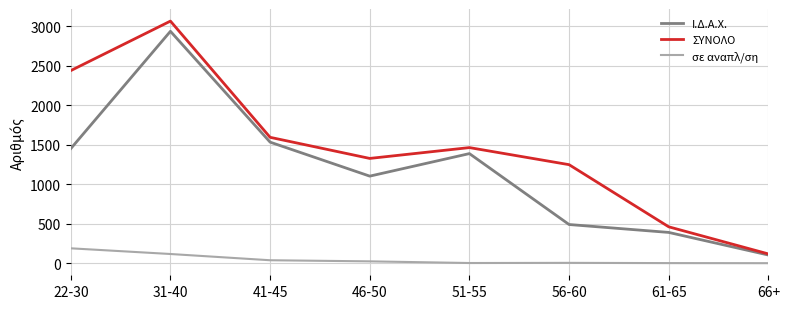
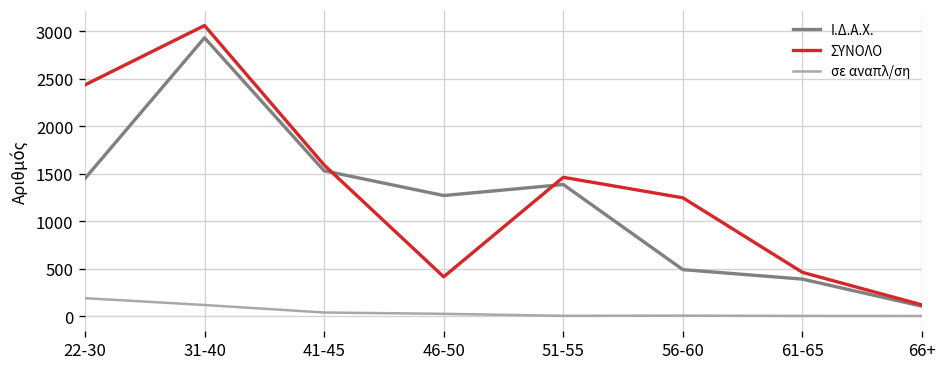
  {
    "Ι.Δ.Α.Χ.": {
      "22-30": 1400,
      "31-40": 2900,
      "41-45": 1500,
-     "46-50": 1100,
+     "46-50": 1300,
      "51-55": 1400,
      "56-60": 500,
      "61-65": 400
    },
    "ΣΥΝΟΛΟ": {
      "22-30": 2400,
      "31-40": 3100,
      "41-45": 1600,
-     "46-50": 1300,
+     "46-50": 400,
      "51-55": 1500,
      "56-60": 1200,
      "61-65": 500
    },
    "σε αναπλ/ση": {
      "22-30": 200,
      "31-40": 100,
      "41-45": 0,
      "46-50": 0,
      "51-55": 0,
      "56-60": 0,
      "61-65": 0,
      "66+": 0
    }
  }
